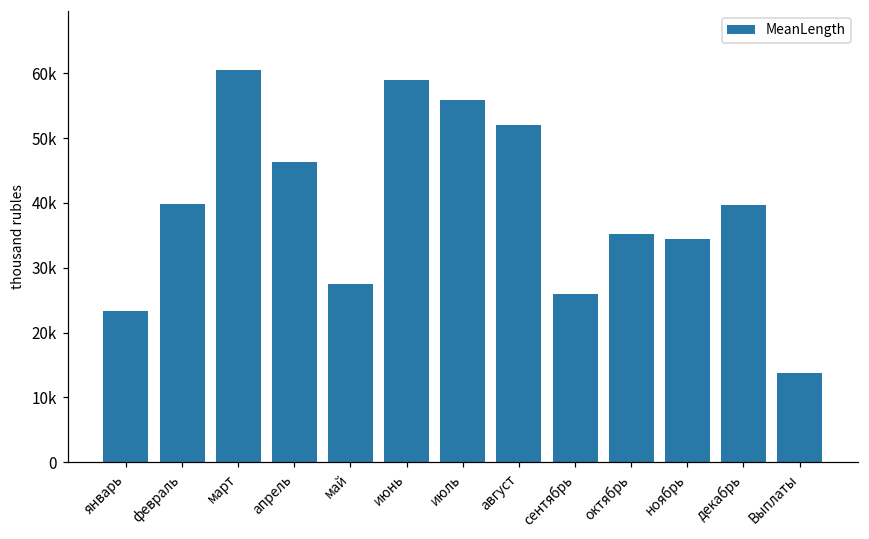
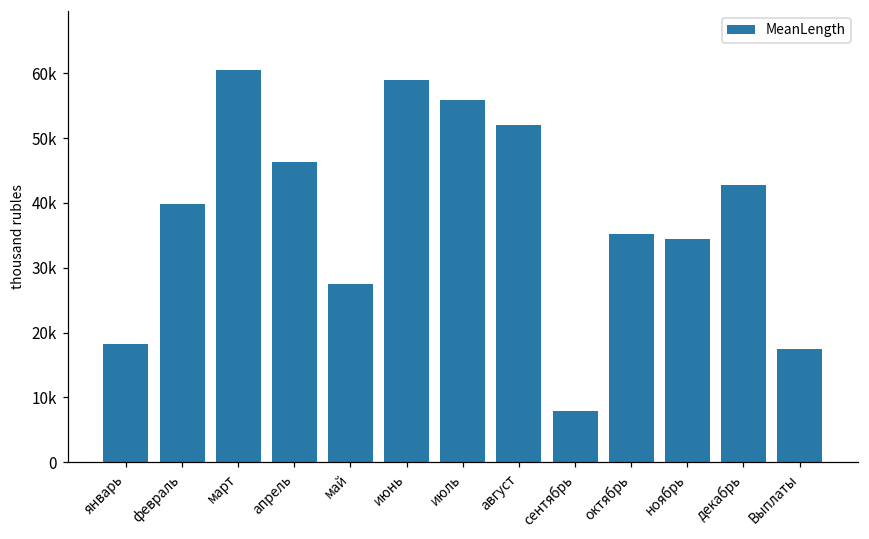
  {
-   "январь": 23000,
+   "январь": 18000,
    "февраль": 40000,
    "март": 61000,
    "апрель": 46000,
    "май": 27000,
    "июнь": 59000,
    "июль": 56000,
    "август": 52000,
-   "сентябрь": 26000,
+   "сентябрь": 8000,
    "октябрь": 35000,
    "ноябрь": 34000,
-   "декабрь": 40000,
-   "Выплаты": 14000
+   "декабрь": 43000,
+   "Выплаты": 17000
  }
